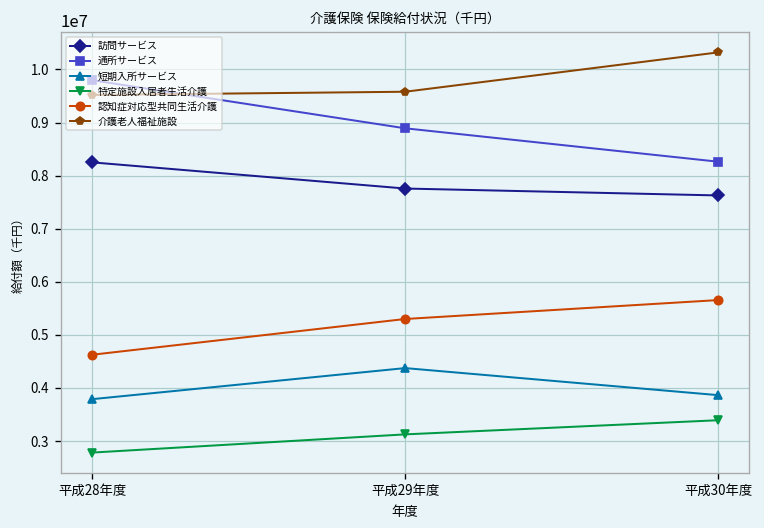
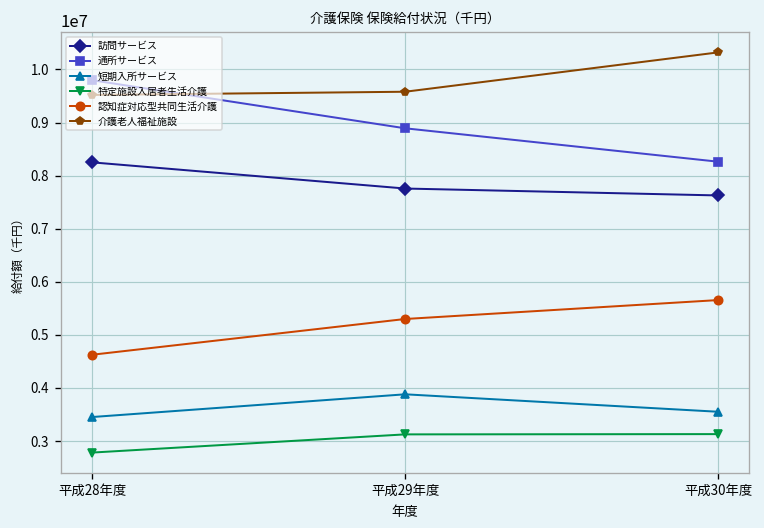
  {
    "訪問サービス": {
      "平成28年度": 8200000,
      "平成29年度": 7800000,
      "平成30年度": 7600000
    },
    "通所サービス": {
      "平成29年度": 8900000,
      "平成30年度": 8300000
    },
    "短期入所サービス": {
-     "平成28年度": 3800000,
-     "平成29年度": 4400000,
-     "平成30年度": 3900000
+     "平成28年度": 3500000,
+     "平成29年度": 3900000,
+     "平成30年度": 3600000
    },
    "特定施設入居者生活介護": {
      "平成28年度": 2800000,
      "平成29年度": 3100000,
-     "平成30年度": 3400000
+     "平成30年度": 3100000
    },
    "認知症対応型共同生活介護": {
      "平成28年度": 4600000,
      "平成29年度": 5300000,
      "平成30年度": 5700000
    },
    "介護老人福祉施設": {
      "平成29年度": 9600000,
      "平成30年度": 10300000
    }
  }
